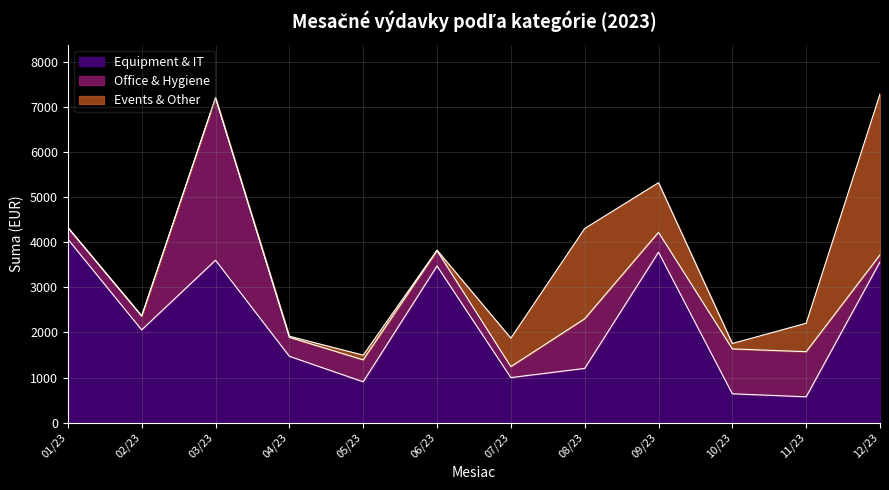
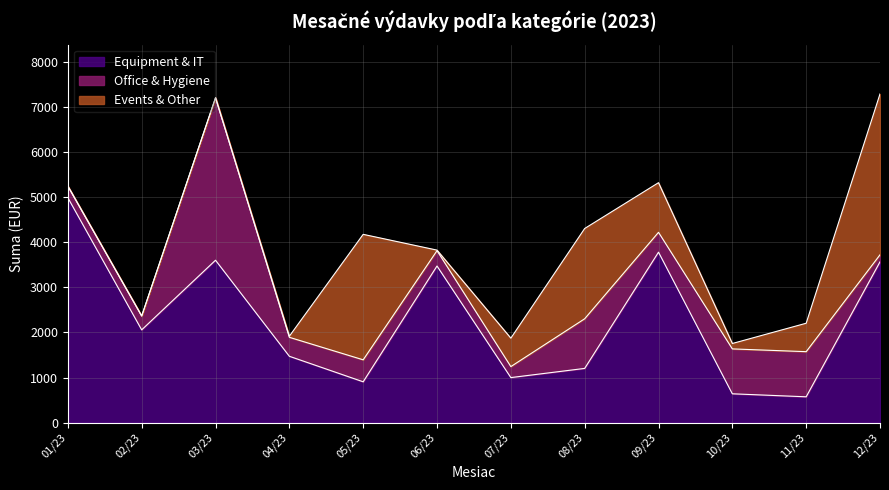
  {
    "Equipment & IT": {
-     "01/23": 4100,
+     "01/23": 5000,
      "02/23": 2100,
      "03/23": 3600,
      "04/23": 1500,
      "05/23": 900,
      "06/23": 3500,
      "07/23": 1000,
      "08/23": 1200,
      "09/23": 3800,
      "10/23": 600,
      "11/23": 600,
      "12/23": 3600
    },
    "Office & Hygiene": {
      "05/23": 500,
      "07/23": 200,
      "08/23": 1100,
      "09/23": 400,
      "10/23": 1000,
      "11/23": 1000,
      "12/23": 200
    },
    "Events & Other": {
-     "05/23": 100,
+     "05/23": 2800,
      "07/23": 600,
      "08/23": 2000,
      "09/23": 1100,
      "10/23": 100,
      "11/23": 600,
      "12/23": 3600
    }
  }
